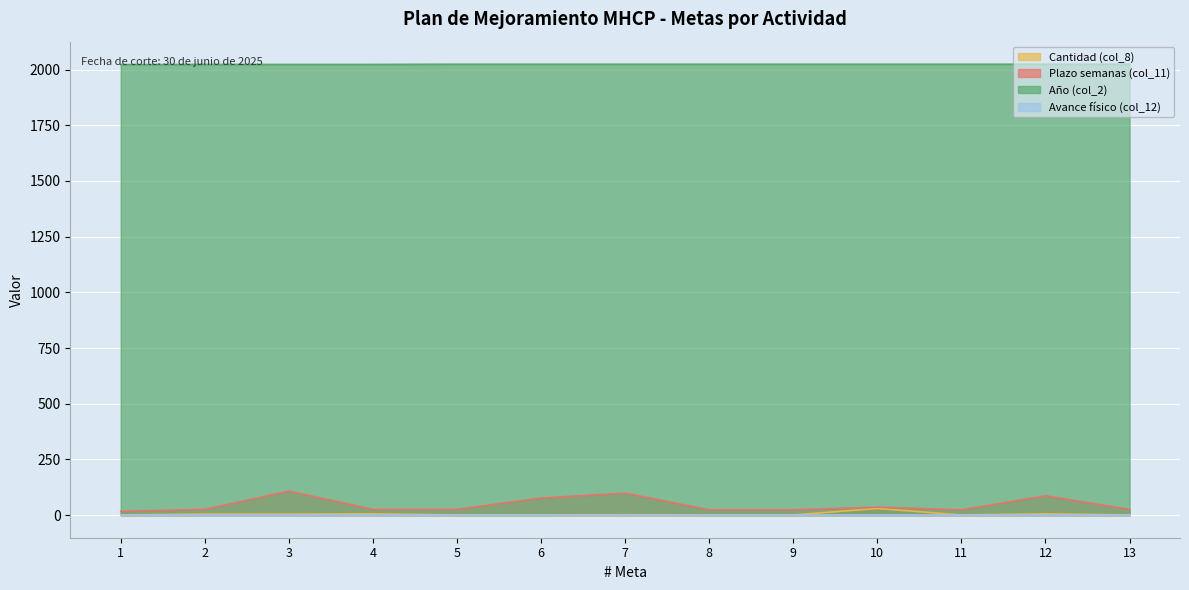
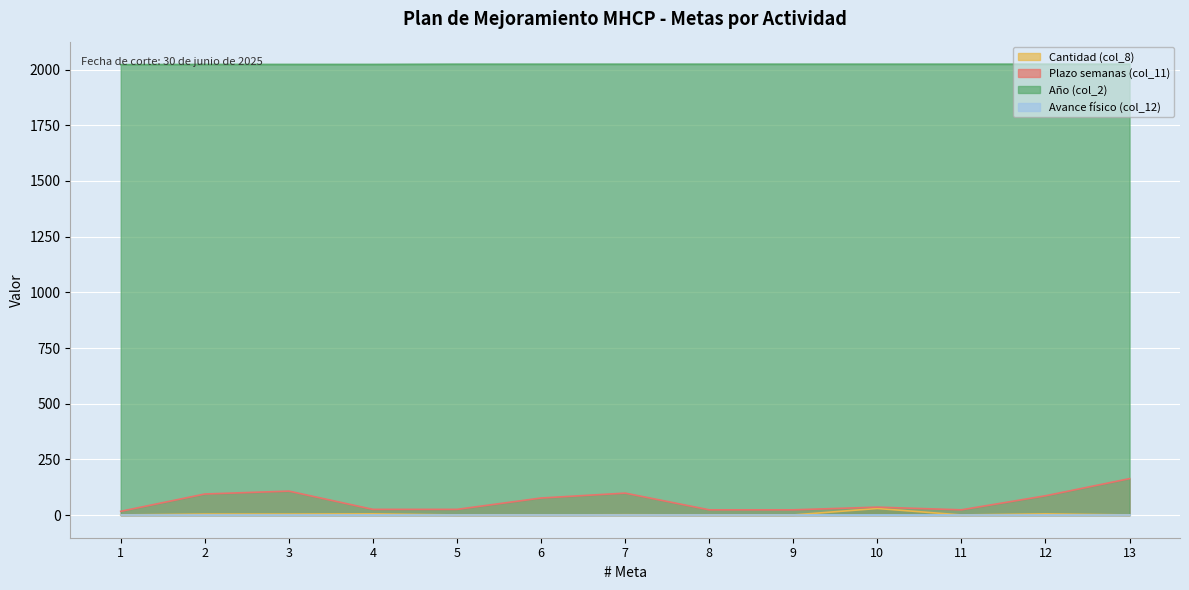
  {
    "Plazo semanas (col_11)": {
      "1": 20,
-     "2": 30,
+     "2": 100,
      "3": 110,
      "4": 30,
      "5": 30,
      "6": 80,
      "7": 100,
      "8": 20,
      "9": 20,
      "11": 20,
      "12": 90,
-     "13": 30
+     "13": 160
    },
    "Año (col_2)": {
      "3": 2020,
      "4": 2020,
      "5": 2020,
      "6": 2020,
      "7": 2020,
      "8": 2020,
      "9": 2020,
      "10": 2020,
      "11": 2020
    },
    "Avance físico (col_12)": {
      "10": 0
    }
  }
